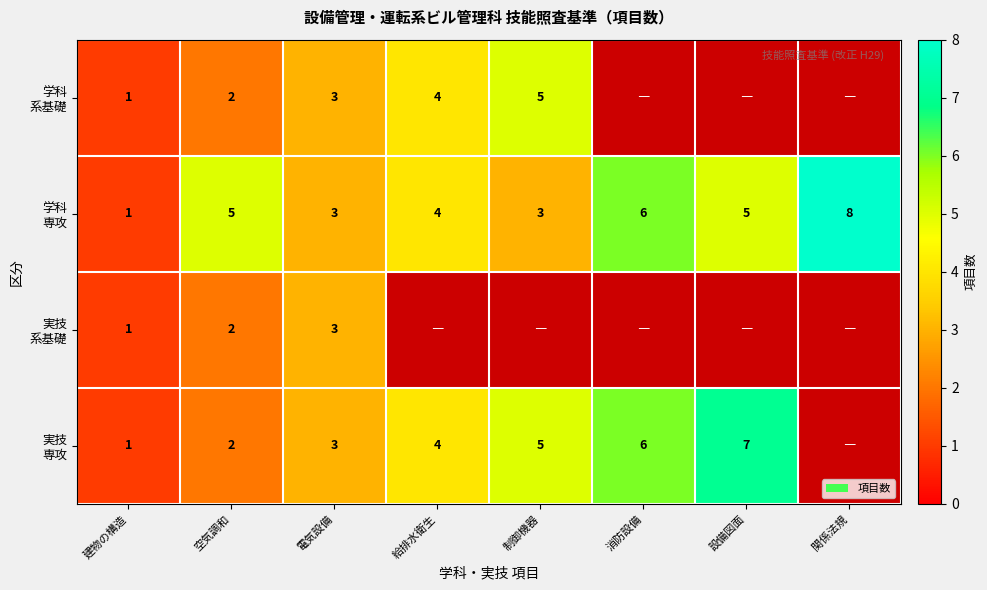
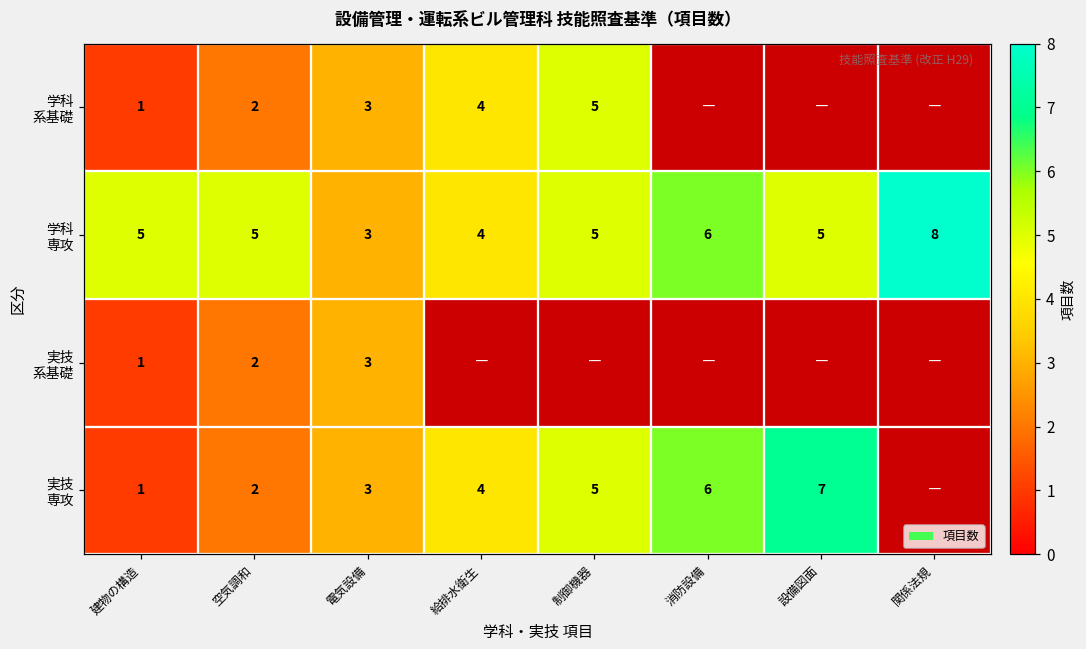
  {
    "学科 系基礎": {
      "建物の構造": 1,
      "空気調和": 2,
      "電気設備": 3,
      "給排水衛生": 4,
      "制御機器": 5
    },
    "学科 専攻": {
-     "建物の構造": 1,
+     "建物の構造": 5,
      "空気調和": 5,
      "電気設備": 3,
      "給排水衛生": 4,
-     "制御機器": 3,
+     "制御機器": 5,
      "消防設備": 6,
      "設備図面": 5,
      "関係法規": 8
    },
    "実技 系基礎": {
      "建物の構造": 1,
      "空気調和": 2,
      "電気設備": 3
    },
    "実技 専攻": {
      "建物の構造": 1,
      "空気調和": 2,
      "電気設備": 3,
      "給排水衛生": 4,
      "制御機器": 5,
      "消防設備": 6,
      "設備図面": 7
    }
  }
